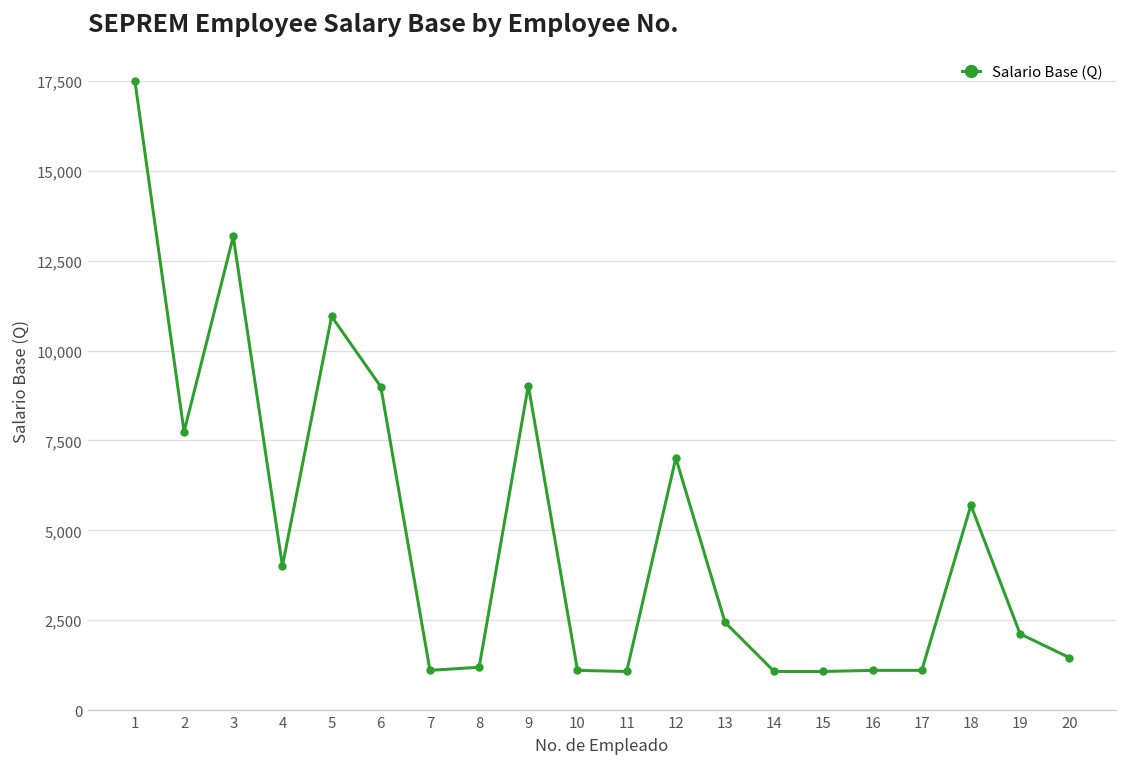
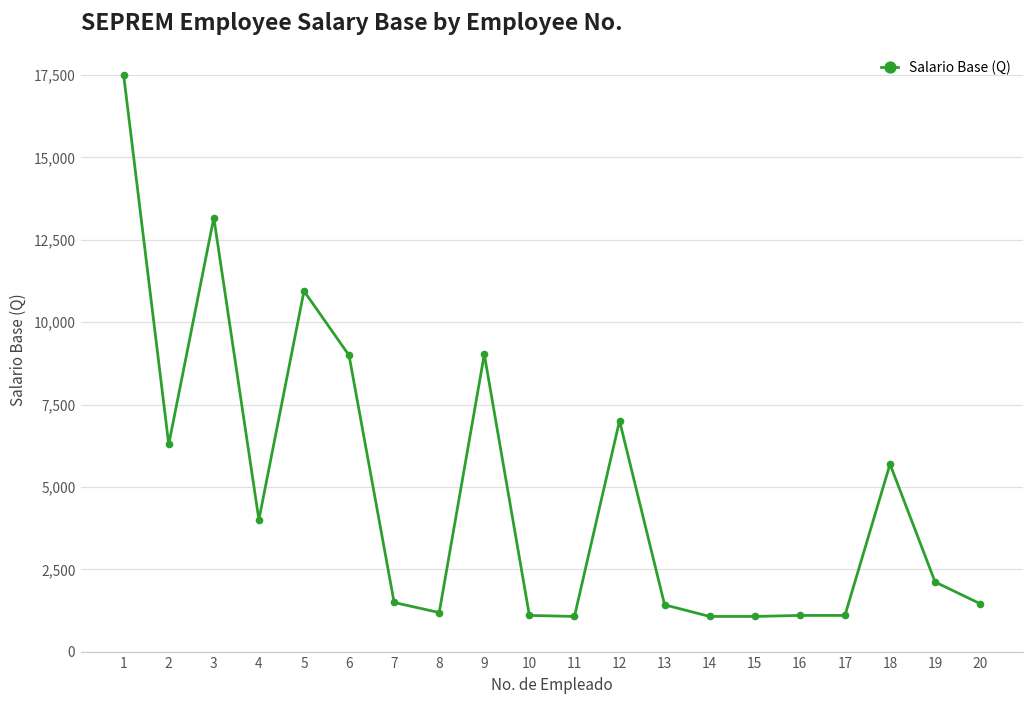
  {
    "1": "17,500",
-   "2": "7,700",
+   "2": "6,300",
    "3": "13,200",
    "4": "4,000",
    "5": "10,900",
    "6": "9,000",
-   "7": "1,100",
+   "7": "1,500",
    "8": "1,200",
    "9": "9,000",
    "10": "1,100",
    "11": "1,100",
    "12": "7,000",
-   "13": "2,400",
+   "13": "1,400",
    "14": "1,100",
    "15": "1,100",
    "16": "1,100",
    "17": "1,100",
    "18": "5,700",
    "19": "2,100",
    "20": "1,500"
  }
